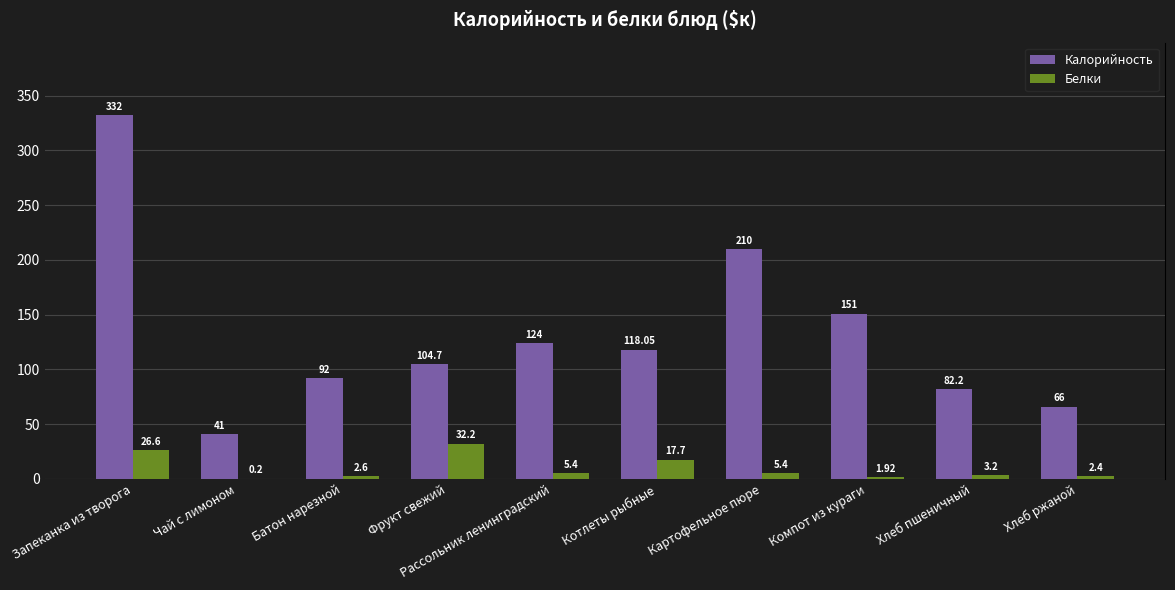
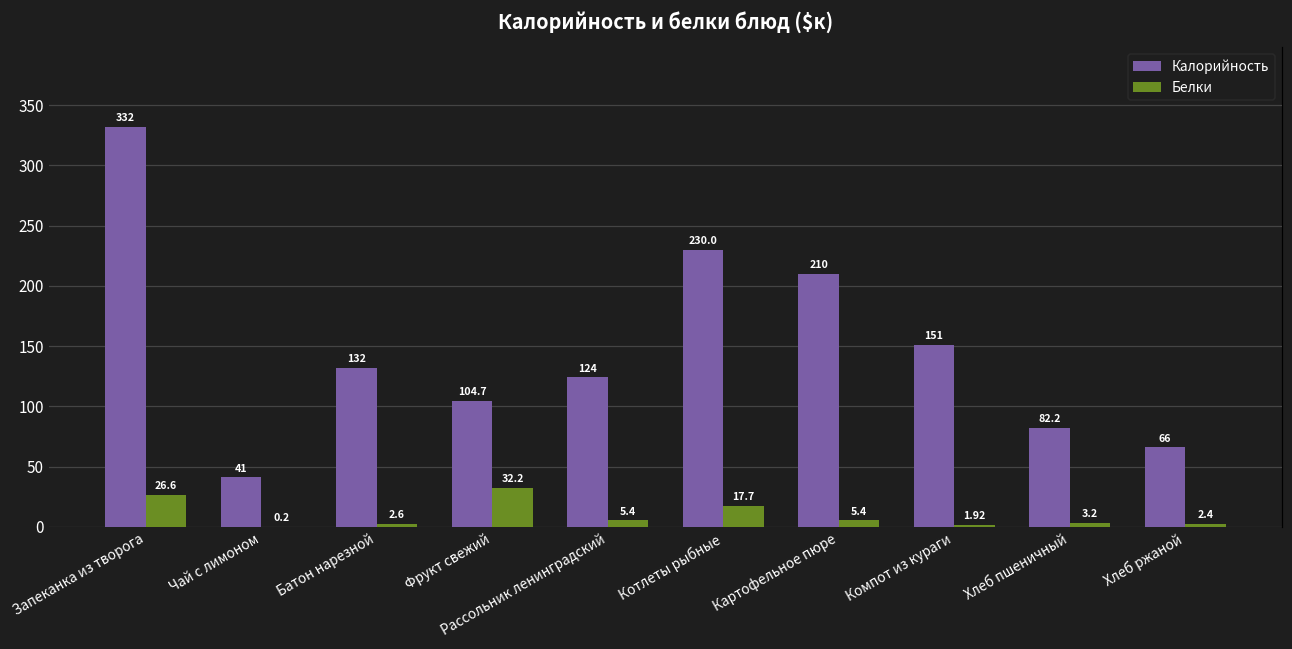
  {
    "Калорийность": {
      "Запеканка из творога": 332,
      "Чай с лимоном": 41,
-     "Батон нарезной": 92,
+     "Батон нарезной": 132,
      "Фрукт свежий": 104.7,
      "Рассольник ленинградский": 124,
-     "Котлеты рыбные": 118.05,
+     "Котлеты рыбные": 230.0,
      "Картофельное пюре": 210,
      "Компот из кураги": 151,
      "Хлеб пшеничный": 82.2,
      "Хлеб ржаной": 66
    },
    "Белки": {
      "Запеканка из творога": 26.6,
      "Чай с лимоном": 0.2,
      "Батон нарезной": 2.6,
      "Фрукт свежий": 32.2,
      "Рассольник ленинградский": 5.4,
      "Котлеты рыбные": 17.7,
      "Картофельное пюре": 5.4,
      "Компот из кураги": 1.92,
      "Хлеб пшеничный": 3.2,
      "Хлеб ржаной": 2.4
    }
  }
